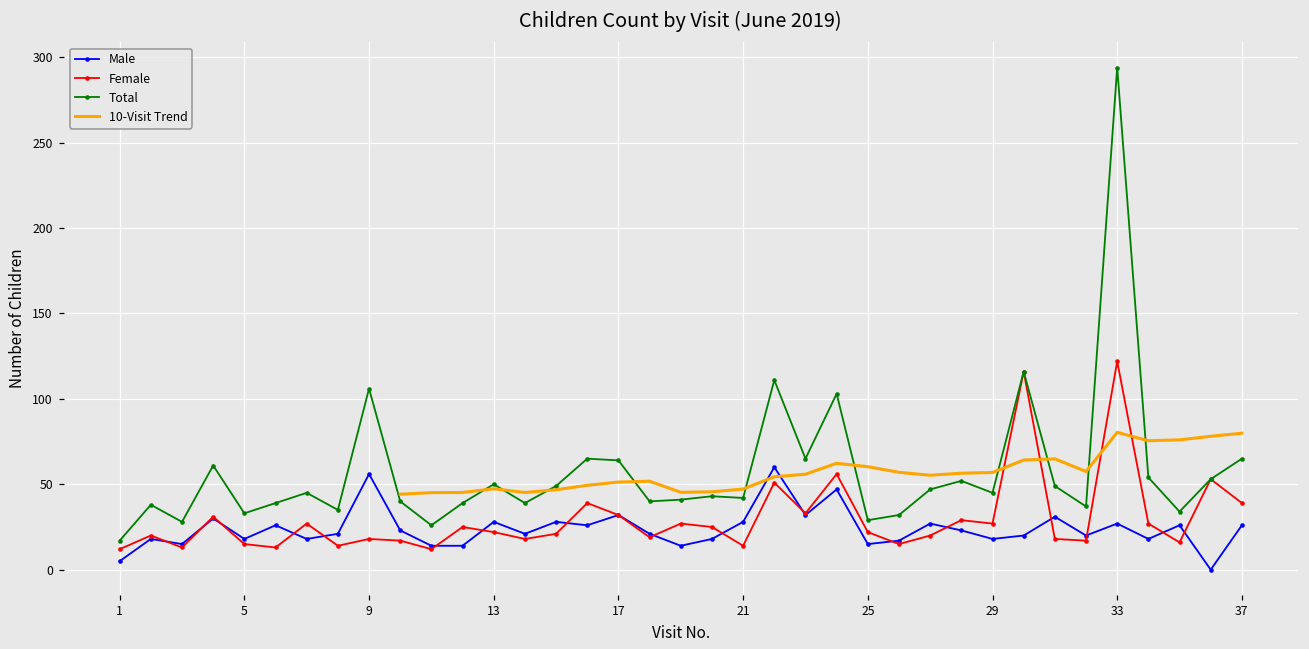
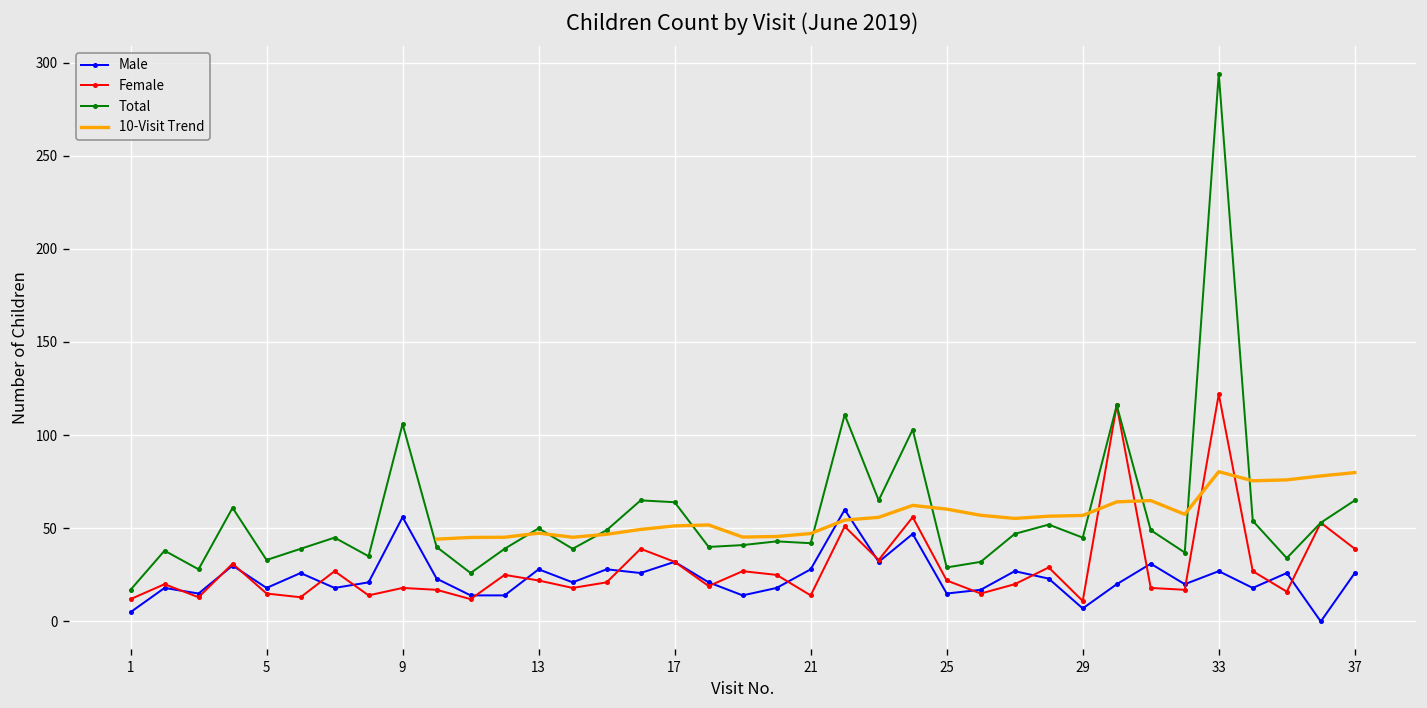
  {
    "Male": {
      "1": 5,
      "5": 18,
      "9": 56,
      "13": 28,
      "21": 28,
      "25": 15,
-     "29": 18,
+     "29": 7,
      "33": 27,
      "37": 26
    },
    "Female": {
      "1": 12,
      "5": 15,
      "9": 18,
      "13": 22,
      "21": 14,
      "25": 22,
-     "29": 27,
+     "29": 11,
      "33": 122,
      "37": 39
    },
    "Total": {
      "1": 17,
      "5": 33,
      "9": 106,
      "13": 50,
      "17": 64,
      "21": 42,
      "25": 29,
      "29": 45,
      "33": 294,
      "37": 65
    },
    "10-Visit Trend": {
      "37": 80
    }
  }
